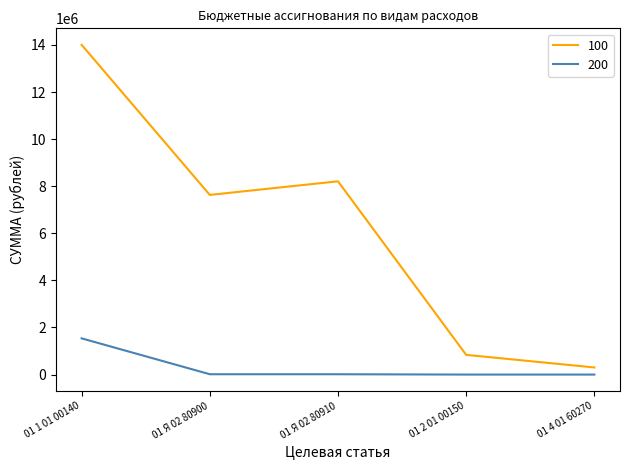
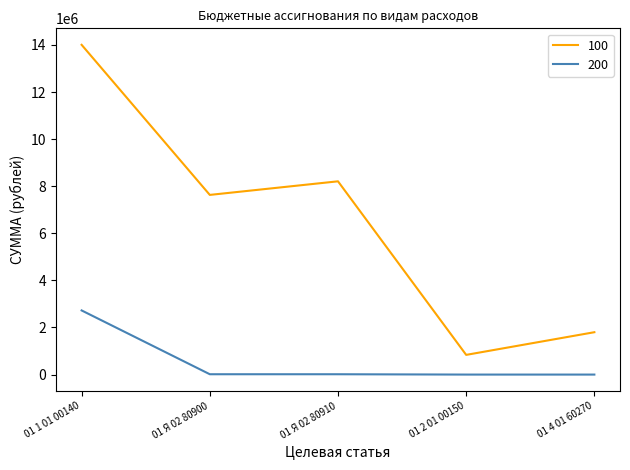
  {
    "100": {
      "01 1 01 00140": 14000000,
      "01 Я 02 80900": 7600000,
      "01 Я 02 80910": 8200000,
      "01 2 01 00150": 800000,
-     "01 4 01 60270": 300000
+     "01 4 01 60270": 1800000
    },
    "200": {
-     "01 1 01 00140": 1500000,
+     "01 1 01 00140": 2700000,
      "01 Я 02 80900": 0,
      "01 Я 02 80910": 0,
      "01 2 01 00150": 0,
      "01 4 01 60270": 0
    }
  }
